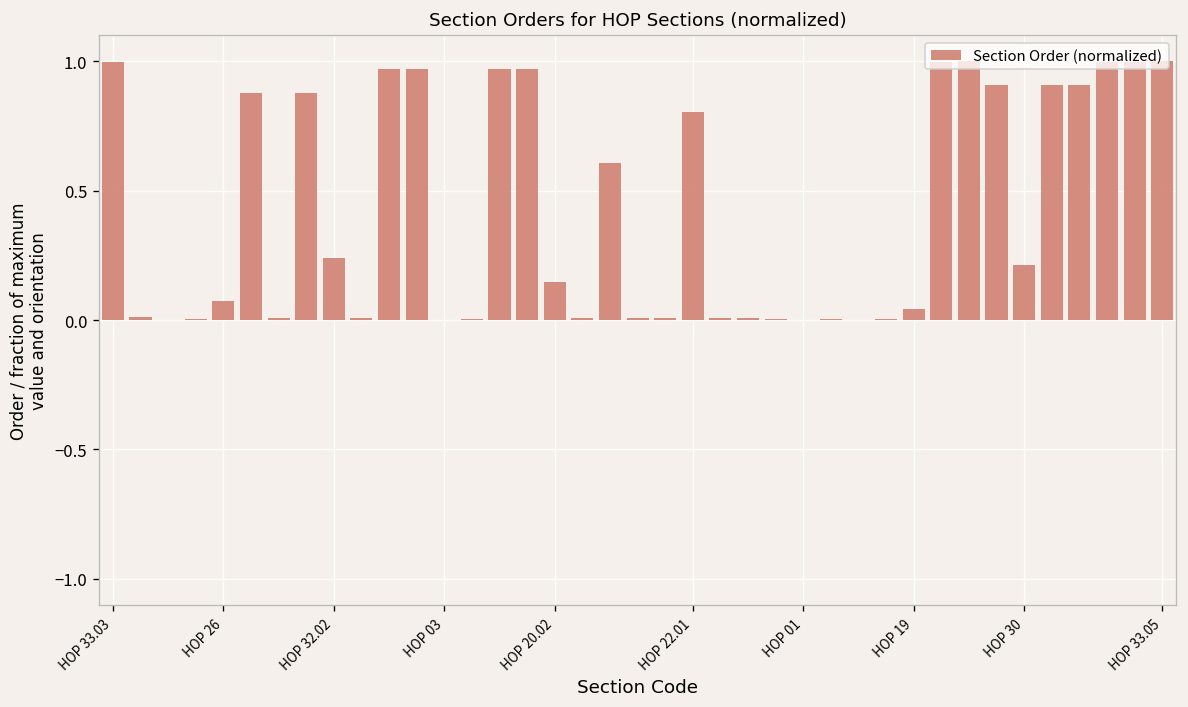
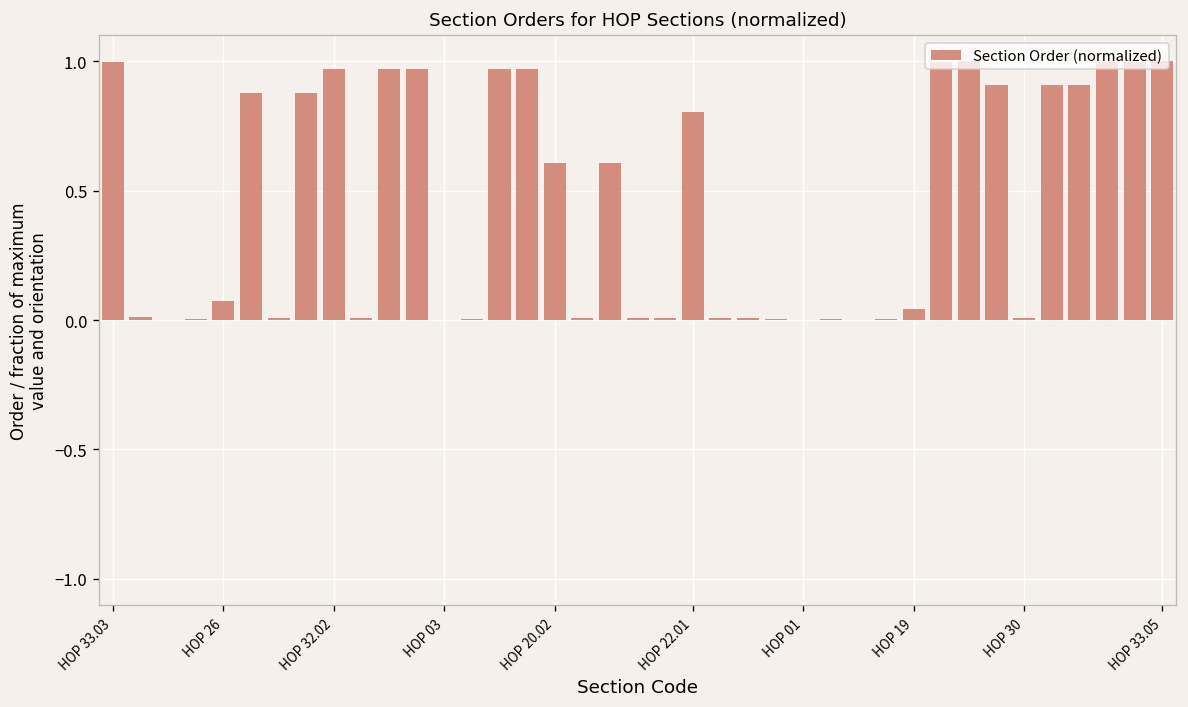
  {
    "HOP 33.03": 1.00,
    "HOP 26": 0.07,
-   "HOP 32.02": 0.24,
-   "HOP 20.02": 0.15,
+   "HOP 32.02": 0.97,
+   "HOP 20.02": 0.61,
    "HOP 22.01": 0.80,
    "HOP 19": 0.04,
-   "HOP 30": 0.21
+   "HOP 30": 0.01
  }
